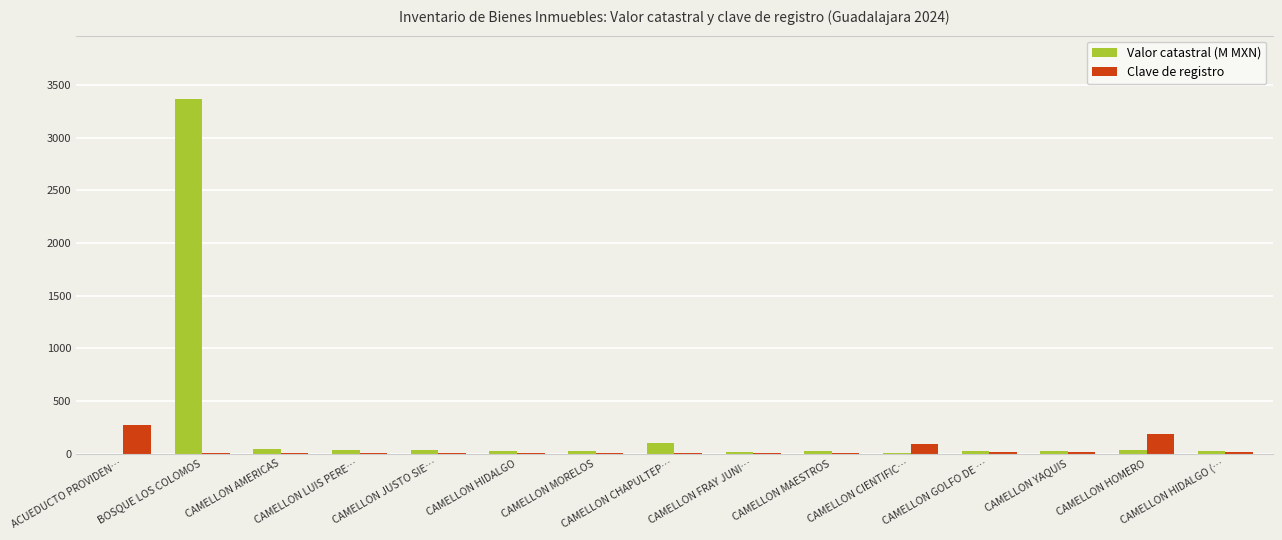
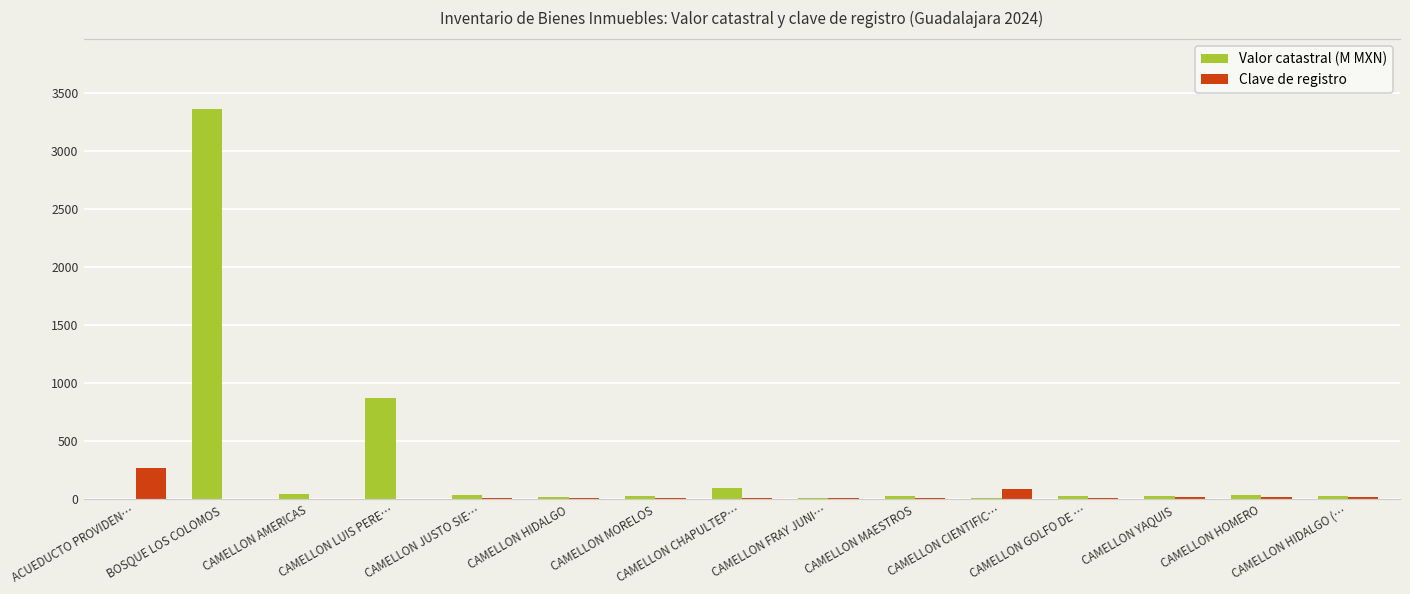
  {
    "Valor catastral (M MXN)": {
      "BOSQUE LOS COLOMOS": 3360,
      "CAMELLON AMERICAS": 40,
-     "CAMELLON LUIS PERE…": 30,
+     "CAMELLON LUIS PERE…": 870,
      "CAMELLON JUSTO SIE…": 30,
      "CAMELLON MORELOS": 30,
      "CAMELLON CHAPULTEP…": 100,
      "CAMELLON MAESTROS": 30,
      "CAMELLON GOLFO DE …": 30,
      "CAMELLON YAQUIS": 30,
      "CAMELLON HOMERO": 30,
      "CAMELLON HIDALGO (…": 30
    },
    "Clave de registro": {
      "ACUEDUCTO PROVIDEN…": 270,
      "CAMELLON CIENTIFIC…": 90,
-     "CAMELLON HOMERO": 190
+     "CAMELLON HOMERO": 10
    }
  }
